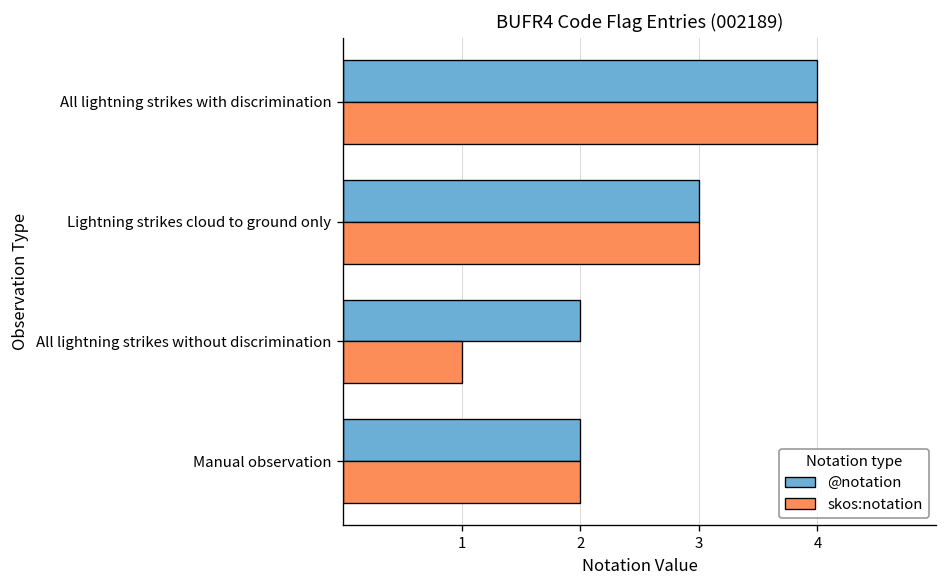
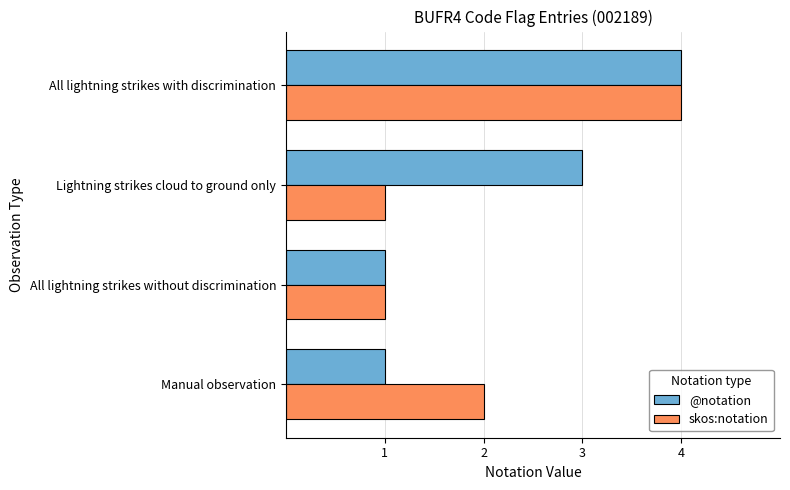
  {
    "@notation": {
      "All lightning strikes with discrimination": 4,
      "Lightning strikes cloud to ground only": 3,
-     "All lightning strikes without discrimination": 2,
-     "Manual observation": 2
+     "All lightning strikes without discrimination": 1,
+     "Manual observation": 1
    },
    "skos:notation": {
      "All lightning strikes with discrimination": 4,
-     "Lightning strikes cloud to ground only": 3,
+     "Lightning strikes cloud to ground only": 1,
      "All lightning strikes without discrimination": 1,
      "Manual observation": 2
    }
  }
